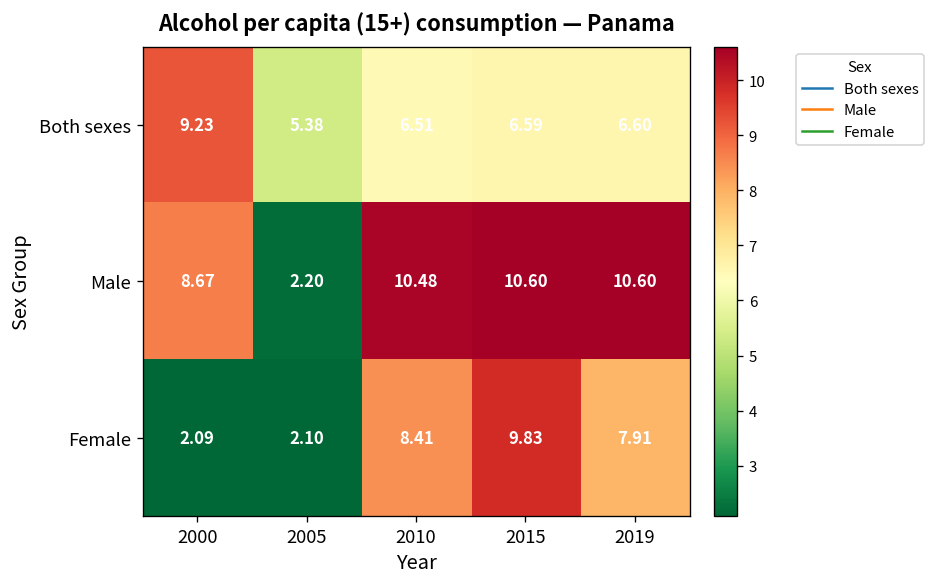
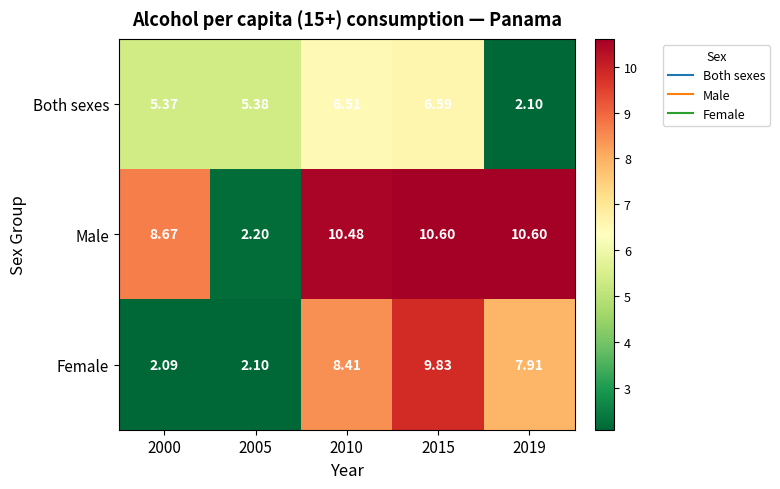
  {
    "Both sexes": {
-     "2000": 9.23,
+     "2000": 5.37,
      "2005": 5.38,
      "2010": 6.51,
      "2015": 6.59,
-     "2019": 6.60
+     "2019": 2.10
    },
    "Male": {
      "2000": 8.67,
      "2005": 2.20,
      "2010": 10.48,
      "2015": 10.60,
      "2019": 10.60
    },
    "Female": {
      "2000": 2.09,
      "2005": 2.10,
      "2010": 8.41,
      "2015": 9.83,
      "2019": 7.91
    }
  }
